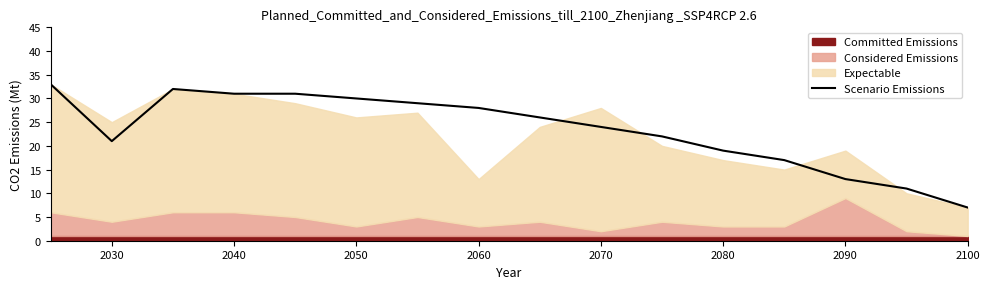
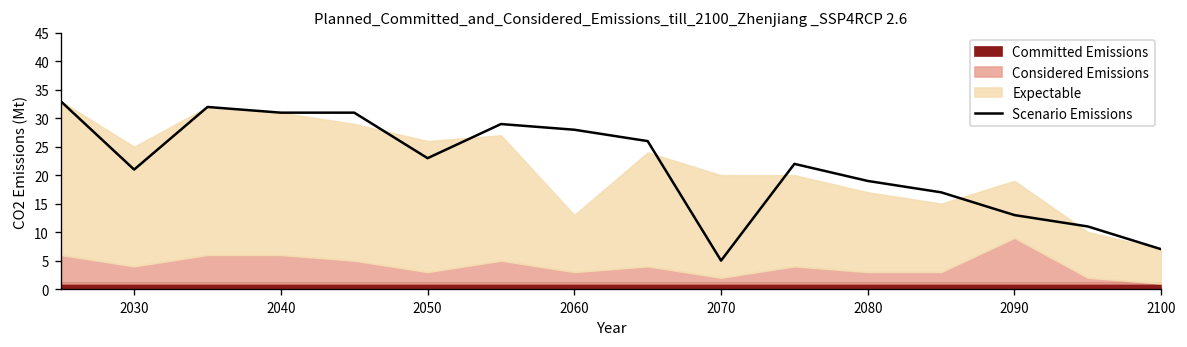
  {
    "Scenario Emissions": {
      "2030": 21,
-     "2050": 30,
+     "2050": 23,
      "2060": 28,
-     "2070": 24,
+     "2070": 5,
      "2080": 19,
      "2090": 13
    },
    "Committed Emissions": {
      "2030": 1,
      "2040": 1,
      "2050": 1,
      "2060": 1,
      "2070": 1,
      "2080": 1,
      "2090": 1
    },
    "Considered Emissions": {
      "2030": 3,
      "2040": 5,
      "2050": 2,
      "2060": 2,
      "2070": 1,
      "2080": 2,
      "2090": 8
    },
    "Expectable": {
      "2030": 21,
      "2050": 23,
      "2060": 10,
-     "2070": 26,
+     "2070": 18,
      "2080": 14,
      "2090": 10
    }
  }
